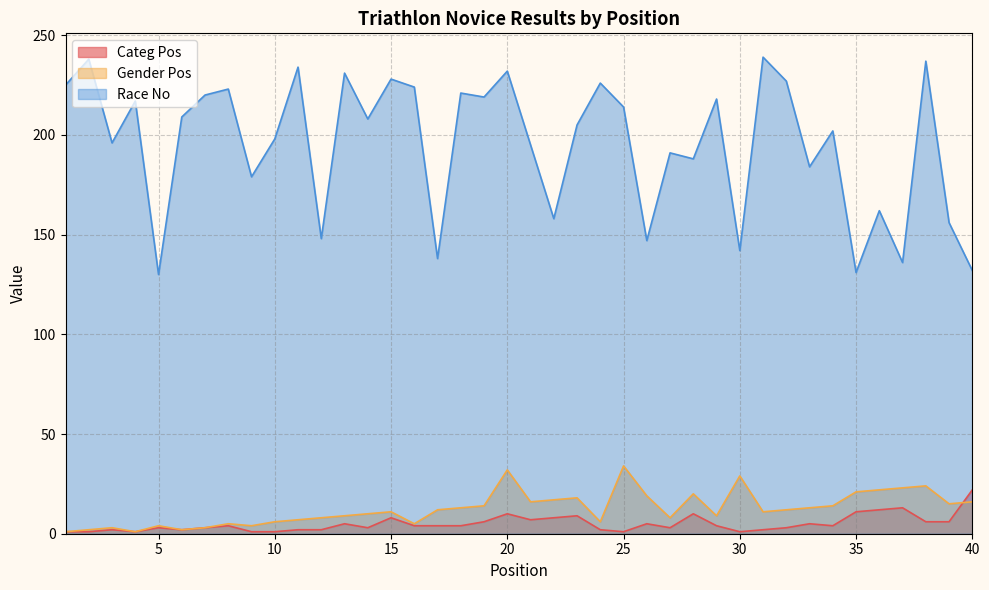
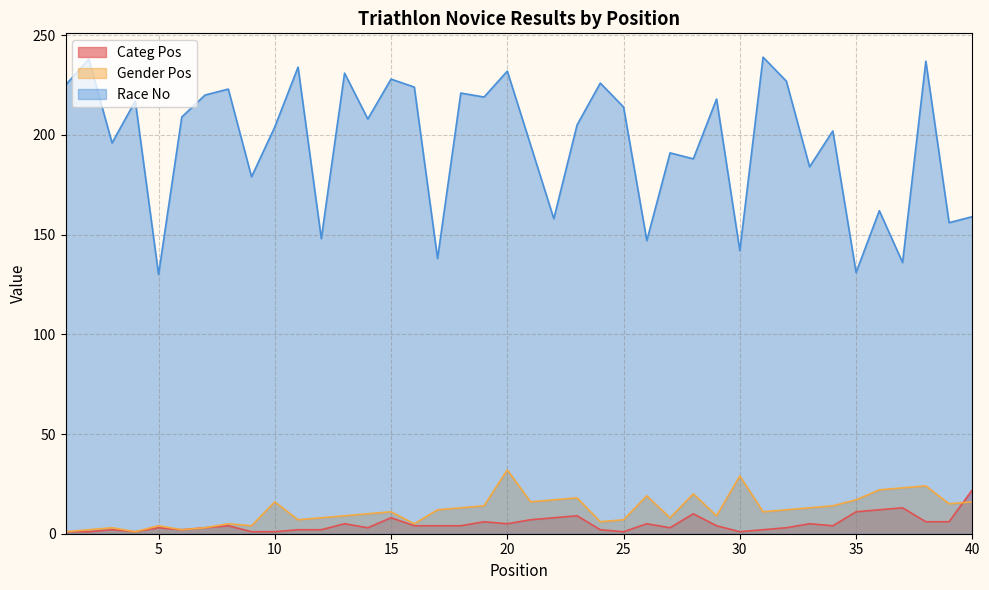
  {
    "Categ Pos": {
      "10": 1,
      "15": 8,
-     "20": 10,
+     "20": 5,
      "25": 1,
      "30": 1,
      "35": 11,
      "40": 22
    },
    "Gender Pos": {
-     "10": 6,
+     "10": 16,
      "15": 11,
      "20": 32,
-     "25": 34,
+     "25": 7,
      "30": 29,
-     "35": 21,
+     "35": 17,
      "40": 16
    },
    "Race No": {
      "5": 130,
-     "10": 198,
+     "10": 204,
      "15": 228,
      "20": 232,
      "25": 214,
      "30": 142,
      "35": 131,
-     "40": 132
+     "40": 159
    }
  }
